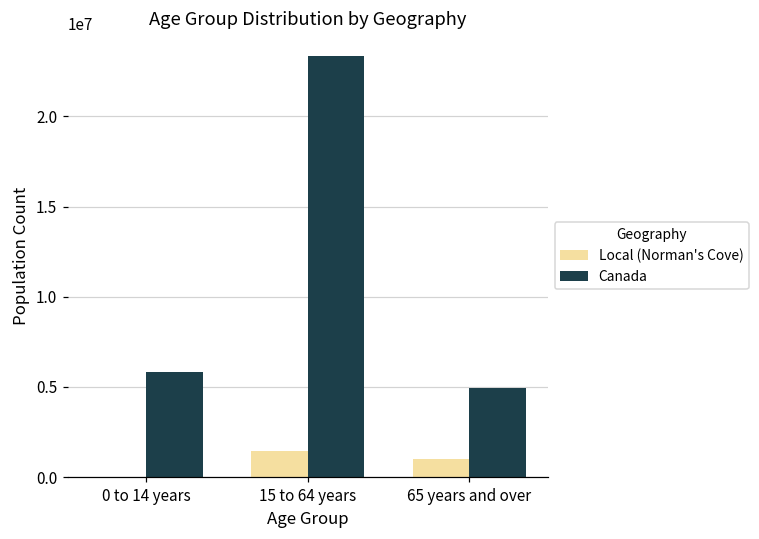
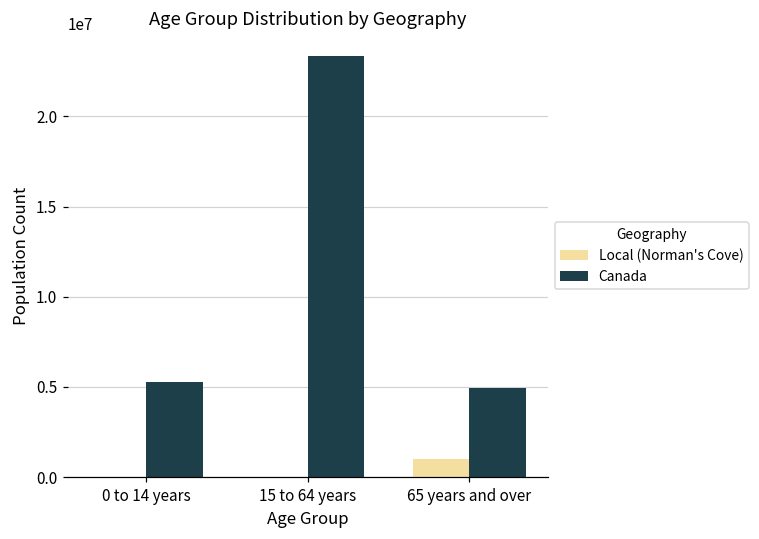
  {
    "Local (Norman's Cove)": {
-     "15 to 64 years": 1400000,
+     "15 to 64 years": 0,
      "65 years and over": 1000000
    },
    "Canada": {
-     "0 to 14 years": 5800000,
+     "0 to 14 years": 5300000,
      "15 to 64 years": 23400000,
      "65 years and over": 5000000
    }
  }
